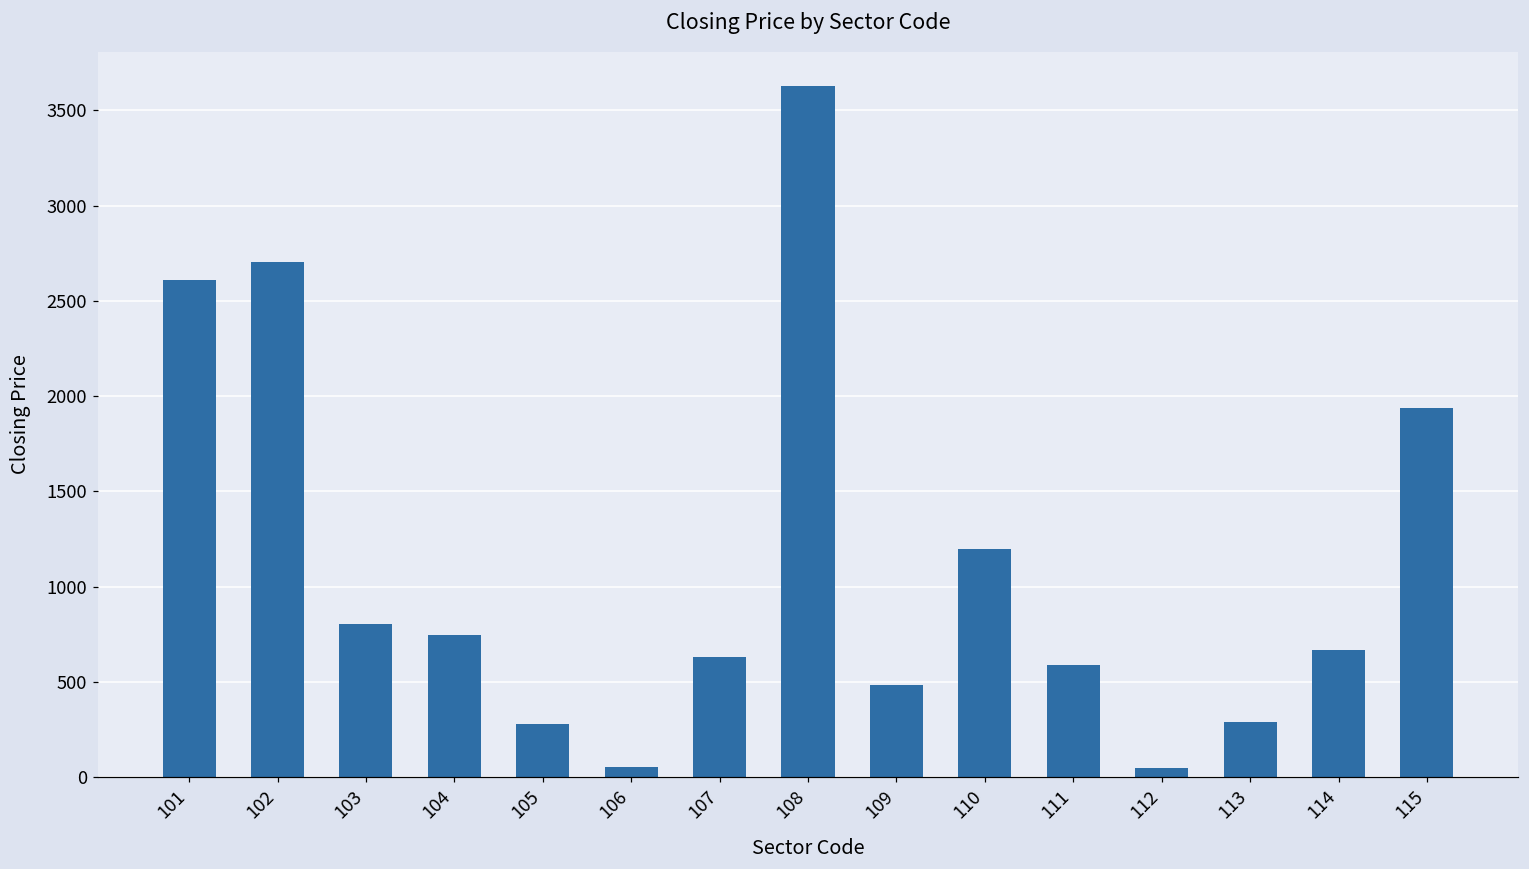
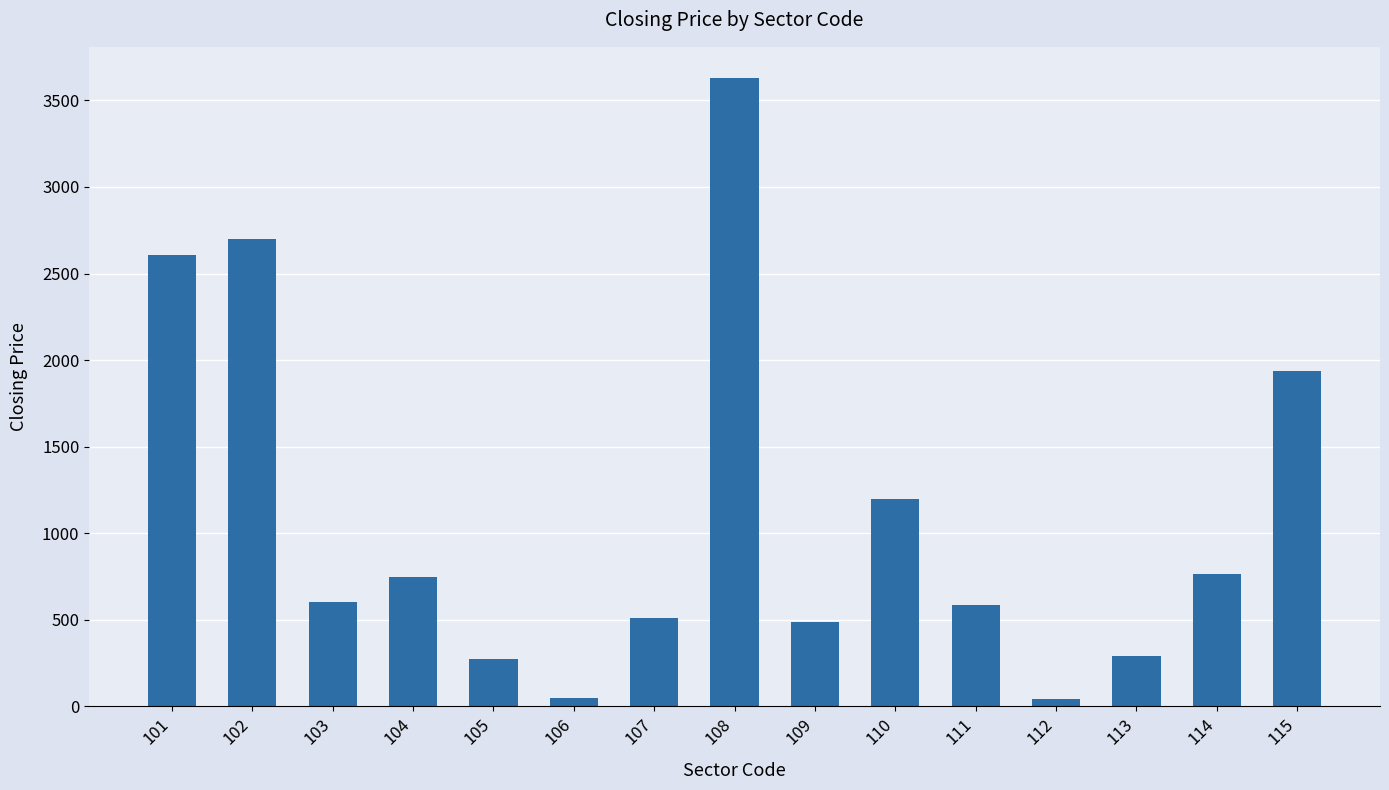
  {
    "101": 2610,
    "102": 2700,
-   "103": 800,
+   "103": 610,
    "104": 750,
    "105": 280,
    "106": 50,
-   "107": 630,
+   "107": 510,
    "108": 3630,
    "109": 490,
    "110": 1200,
    "111": 590,
    "112": 50,
    "113": 290,
-   "114": 670,
+   "114": 760,
    "115": 1940
  }
